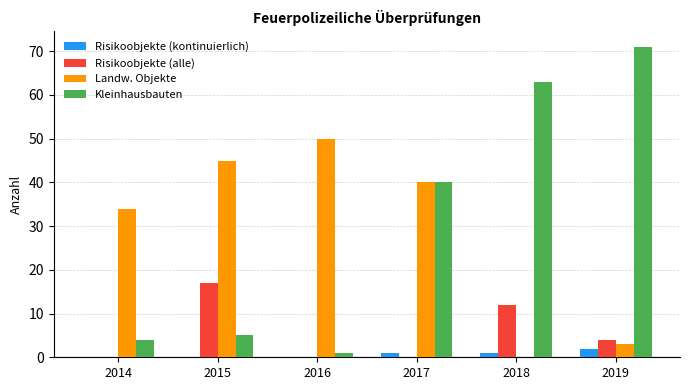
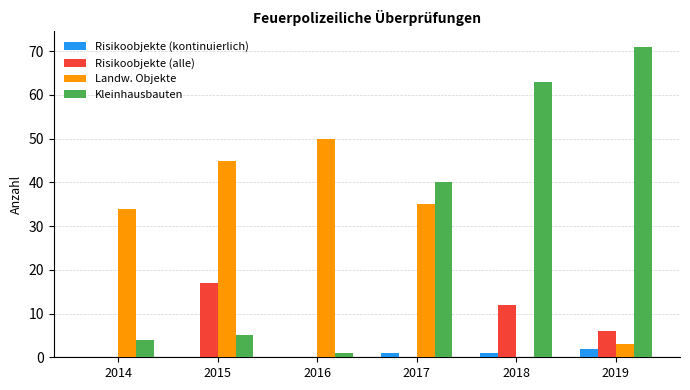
  {
    "Risikoobjekte (kontinuierlich)": {
      "2014": 0,
      "2015": 0,
      "2016": 0,
      "2017": 1,
      "2018": 1,
      "2019": 2
    },
    "Risikoobjekte (alle)": {
      "2014": 0,
      "2015": 17,
      "2016": 0,
      "2017": 0,
      "2018": 12,
-     "2019": 4
+     "2019": 6
    },
    "Landw. Objekte": {
      "2014": 34,
      "2015": 45,
      "2016": 50,
-     "2017": 40,
+     "2017": 35,
      "2018": 0,
      "2019": 3
    },
    "Kleinhausbauten": {
      "2014": 4,
      "2015": 5,
      "2016": 1,
      "2017": 40,
      "2018": 63,
      "2019": 71
    }
  }
